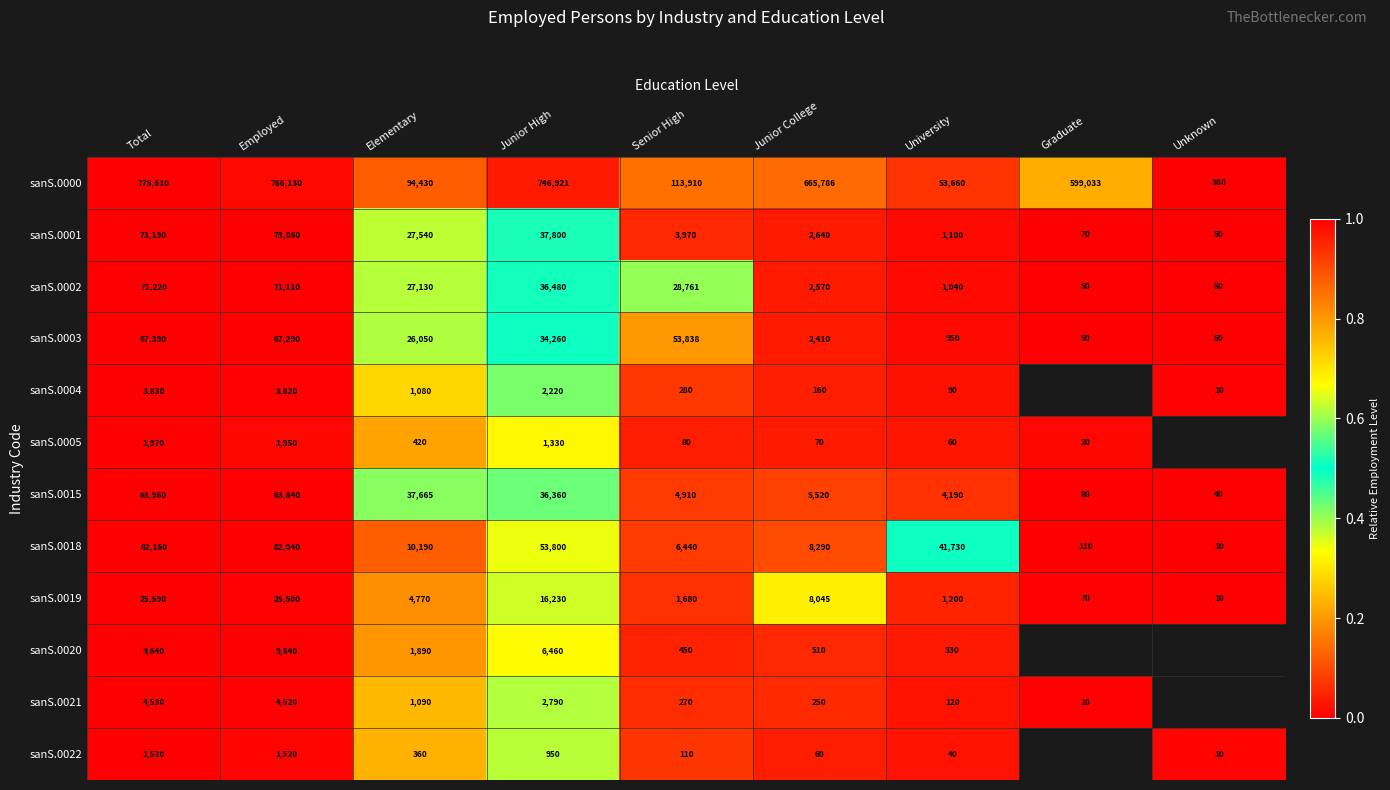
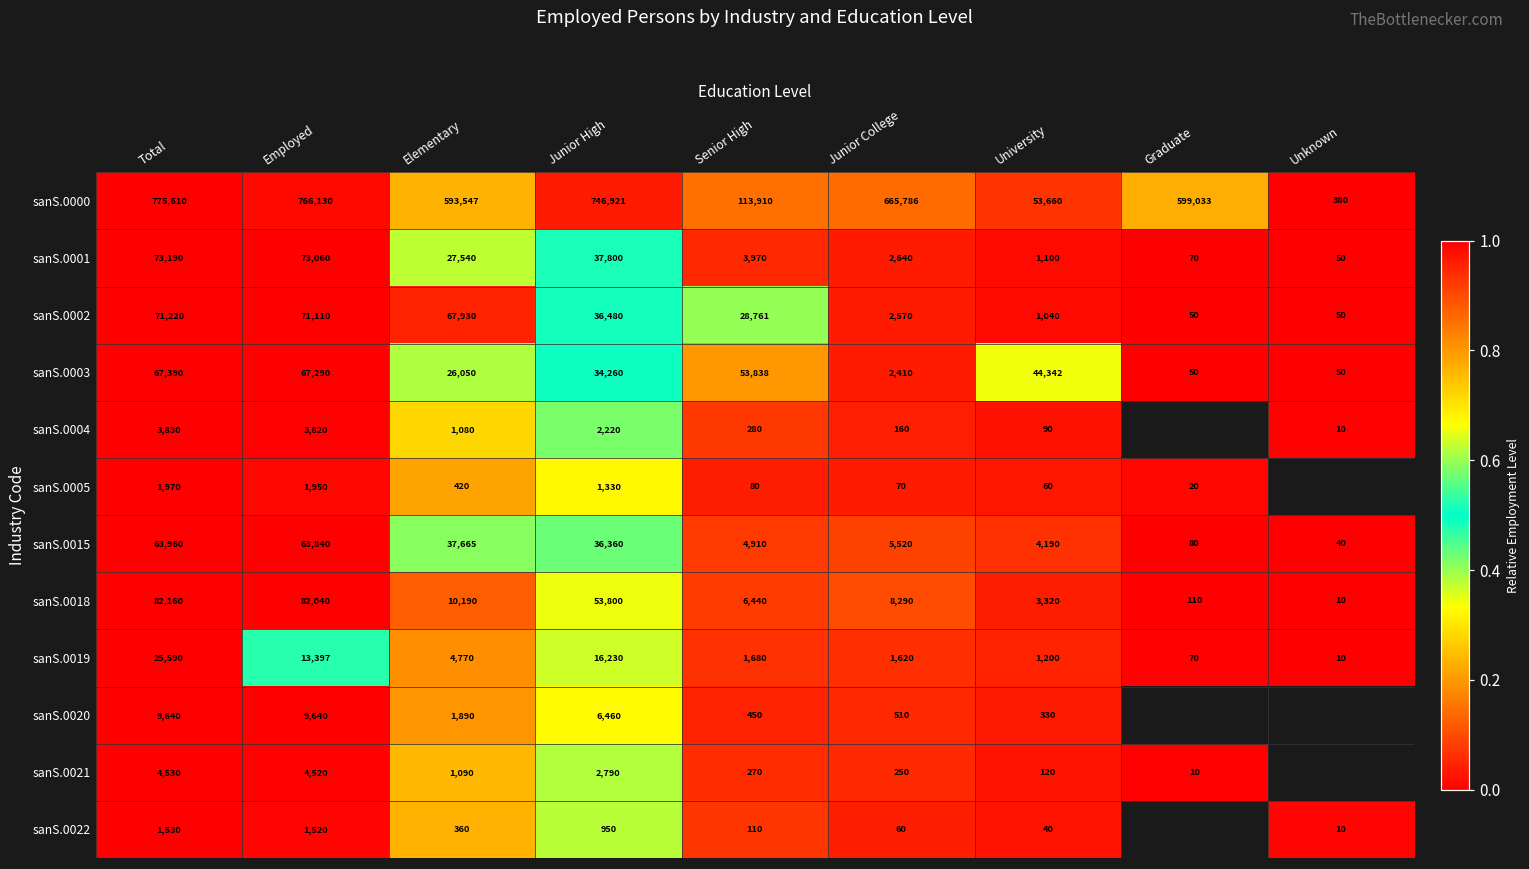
  {
    "sanS.0000": {
      "Total": "775,610",
      "Employed": "766,130",
-     "Elementary": "94,430",
+     "Elementary": "593,547",
      "Junior High": "746,921",
      "Senior High": "113,910",
      "Junior College": "665,786",
      "University": "53,660",
      "Graduate": "599,033",
      "Unknown": "380"
    },
    "sanS.0001": {
      "Total": "73,190",
      "Employed": "73,060",
      "Elementary": "27,540",
      "Junior High": "37,800",
      "Senior High": "3,970",
      "Junior College": "2,640",
      "University": "1,100",
      "Graduate": "70",
      "Unknown": "50"
    },
    "sanS.0002": {
      "Total": "71,220",
      "Employed": "71,110",
-     "Elementary": "27,130",
+     "Elementary": "67,930",
      "Junior High": "36,480",
      "Senior High": "28,761",
      "Junior College": "2,570",
      "University": "1,040",
      "Graduate": "50",
      "Unknown": "50"
    },
    "sanS.0003": {
      "Total": "67,390",
      "Employed": "67,290",
      "Elementary": "26,050",
      "Junior High": "34,260",
      "Senior High": "53,838",
      "Junior College": "2,410",
-     "University": "950",
+     "University": "44,342",
      "Graduate": "50",
      "Unknown": "50"
    },
    "sanS.0004": {
      "Total": "3,830",
      "Employed": "3,820",
      "Elementary": "1,080",
      "Junior High": "2,220",
      "Senior High": "280",
      "Junior College": "160",
      "University": "90",
      "Unknown": "10"
    },
    "sanS.0005": {
      "Total": "1,970",
      "Employed": "1,950",
      "Elementary": "420",
      "Junior High": "1,330",
      "Senior High": "80",
      "Junior College": "70",
      "University": "60",
      "Graduate": "20"
    },
    "sanS.0015": {
      "Total": "63,960",
      "Employed": "63,840",
      "Elementary": "37,665",
      "Junior High": "36,360",
      "Senior High": "4,910",
      "Junior College": "5,520",
      "University": "4,190",
      "Graduate": "80",
      "Unknown": "40"
    },
    "sanS.0018": {
      "Total": "82,160",
      "Employed": "82,040",
      "Elementary": "10,190",
      "Junior High": "53,800",
      "Senior High": "6,440",
      "Junior College": "8,290",
-     "University": "41,730",
+     "University": "3,320",
      "Graduate": "110",
      "Unknown": "10"
    },
    "sanS.0019": {
      "Total": "25,590",
-     "Employed": "25,500",
+     "Employed": "13,397",
      "Elementary": "4,770",
      "Junior High": "16,230",
      "Senior High": "1,680",
-     "Junior College": "8,045",
+     "Junior College": "1,620",
      "University": "1,200",
      "Graduate": "70",
      "Unknown": "10"
    },
    "sanS.0020": {
      "Total": "9,640",
      "Employed": "9,640",
      "Elementary": "1,890",
      "Junior High": "6,460",
      "Senior High": "450",
      "Junior College": "510",
      "University": "330"
    },
    "sanS.0021": {
      "Total": "4,530",
      "Employed": "4,520",
      "Elementary": "1,090",
      "Junior High": "2,790",
      "Senior High": "270",
      "Junior College": "250",
      "University": "120",
      "Graduate": "10"
    },
    "sanS.0022": {
      "Total": "1,530",
      "Employed": "1,520",
      "Elementary": "360",
      "Junior High": "950",
      "Senior High": "110",
      "Junior College": "60",
      "University": "40",
      "Unknown": "10"
    }
  }
